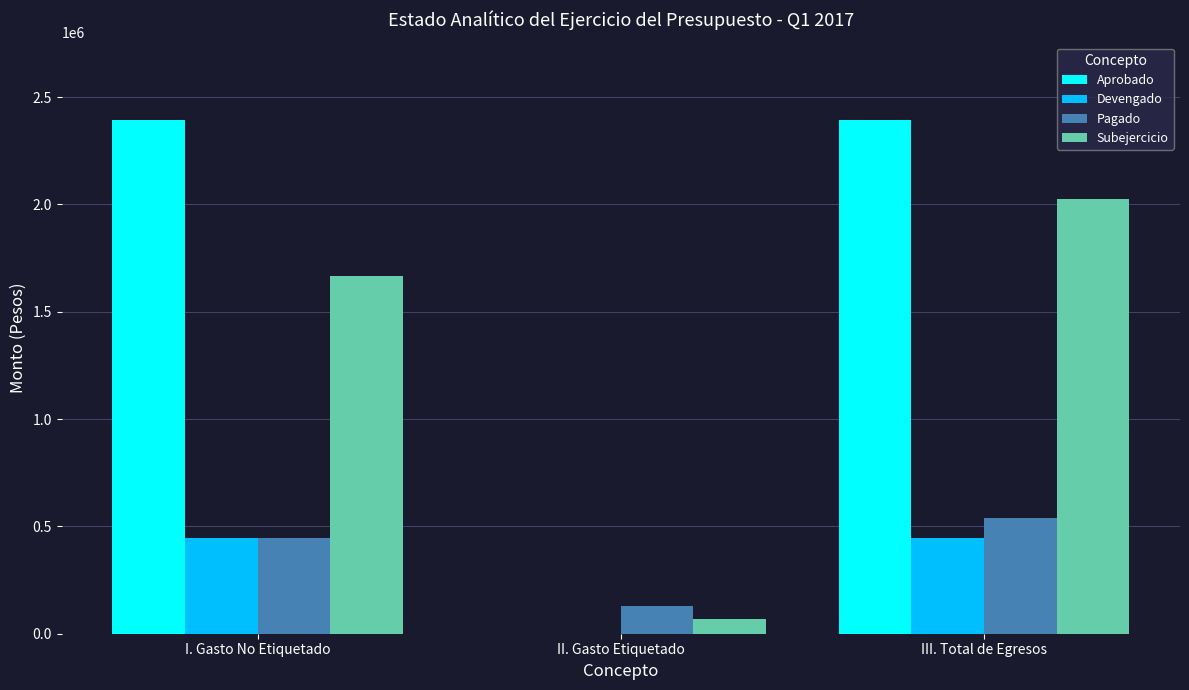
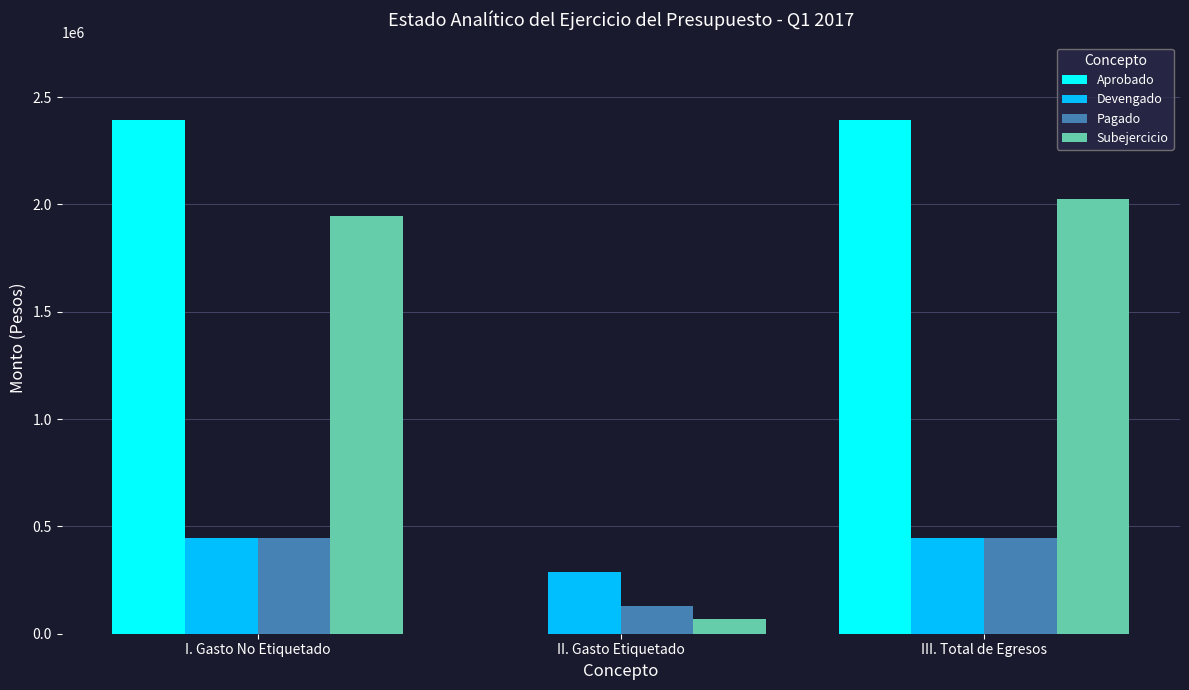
  {
    "Aprobado": {
      "I. Gasto No Etiquetado": 2400000,
      "II. Gasto Etiquetado": 0,
      "III. Total de Egresos": 2400000
    },
    "Devengado": {
      "I. Gasto No Etiquetado": 450000,
-     "II. Gasto Etiquetado": 0,
+     "II. Gasto Etiquetado": 290000,
      "III. Total de Egresos": 450000
    },
    "Pagado": {
      "I. Gasto No Etiquetado": 450000,
      "II. Gasto Etiquetado": 130000,
-     "III. Total de Egresos": 540000
+     "III. Total de Egresos": 450000
    },
    "Subejercicio": {
-     "I. Gasto No Etiquetado": 1660000,
+     "I. Gasto No Etiquetado": 1950000,
      "II. Gasto Etiquetado": 70000,
      "III. Total de Egresos": 2030000
    }
  }
